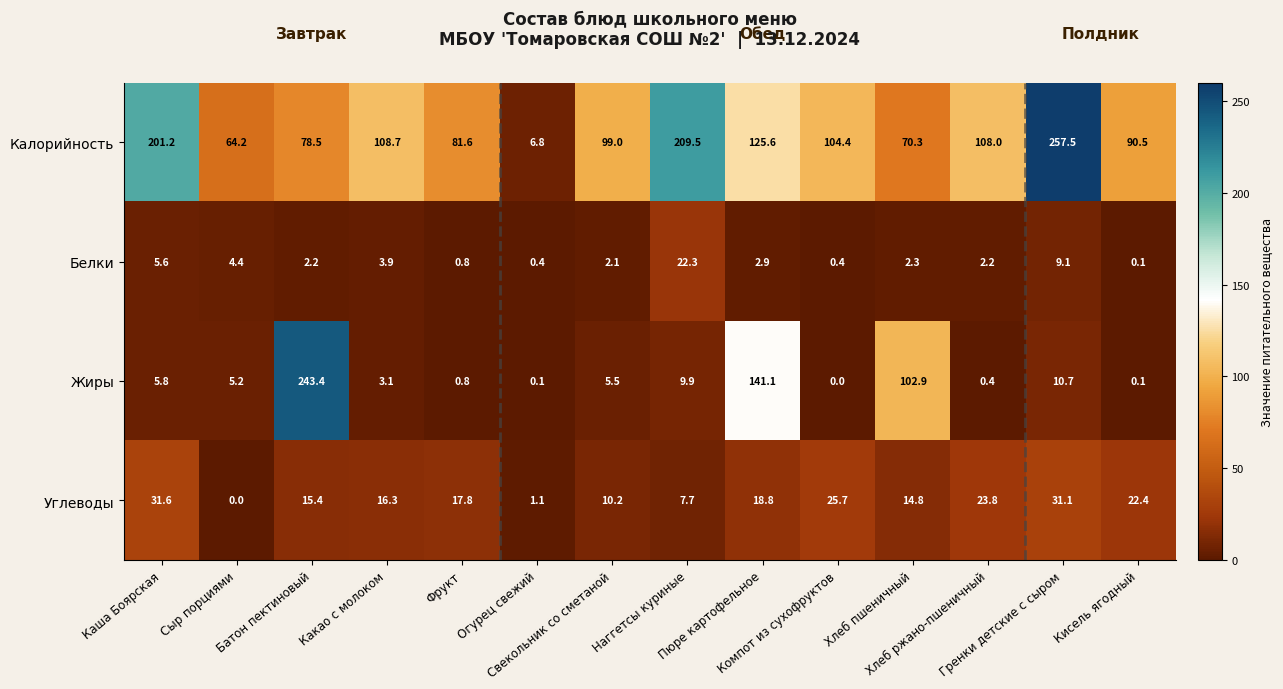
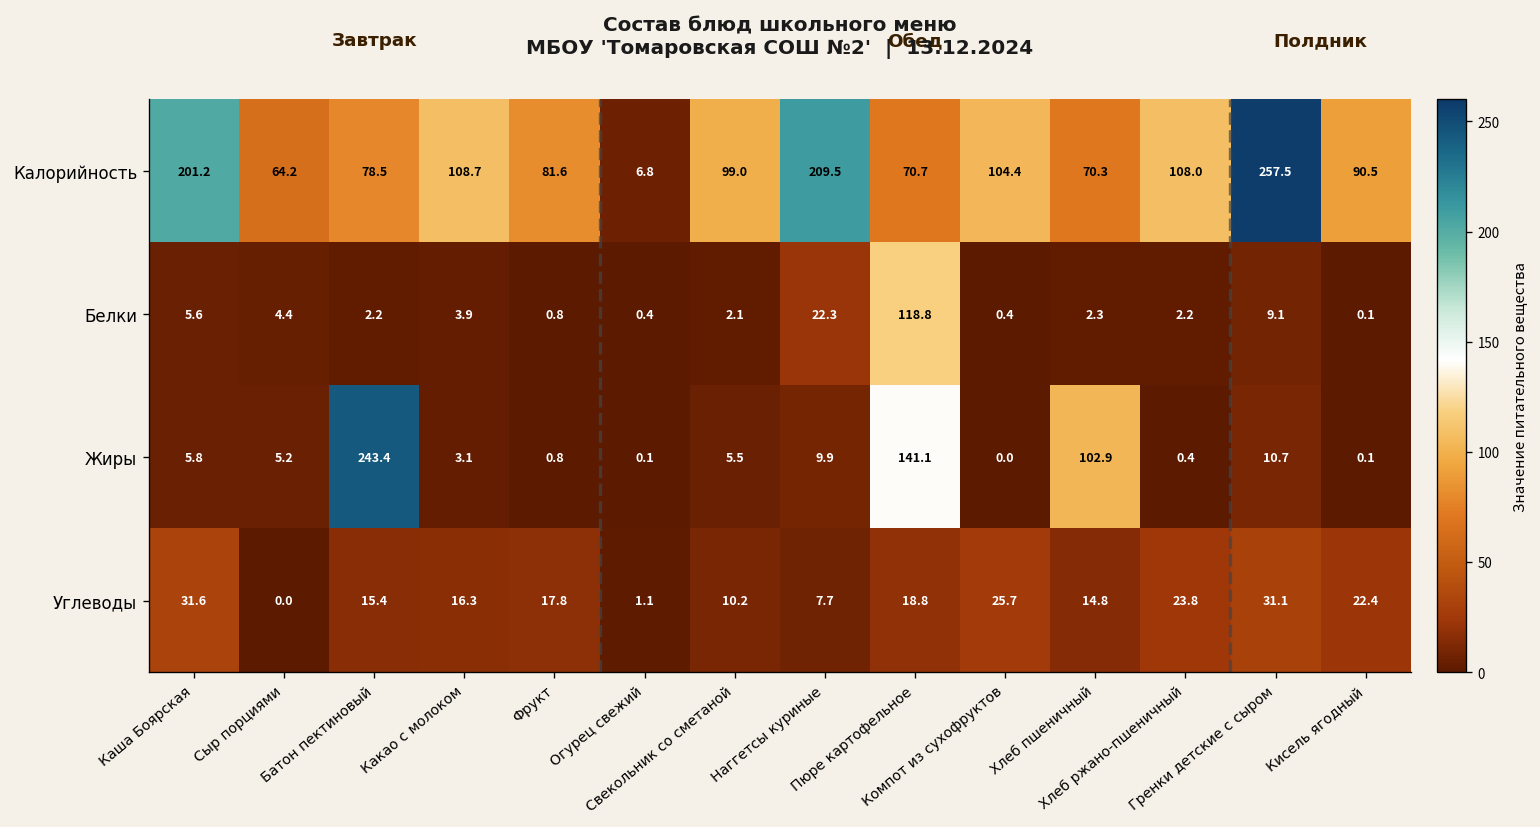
  {
    "Калорийность": {
      "Каша Боярская": 201.2,
      "Сыр порциями": 64.2,
      "Батон пектиновый": 78.5,
      "Какао с молоком": 108.7,
      "Фрукт": 81.6,
      "Огурец свежий": 6.8,
      "Свекольник со сметаной": 99.0,
      "Наггетсы куриные": 209.5,
-     "Пюре картофельное": 125.6,
+     "Пюре картофельное": 70.7,
      "Компот из сухофруктов": 104.4,
      "Хлеб пшеничный": 70.3,
      "Хлеб ржано-пшеничный": 108.0,
      "Гренки детские с сыром": 257.5,
      "Кисель ягодный": 90.5
    },
    "Белки": {
      "Каша Боярская": 5.6,
      "Сыр порциями": 4.4,
      "Батон пектиновый": 2.2,
      "Какао с молоком": 3.9,
      "Фрукт": 0.8,
      "Огурец свежий": 0.4,
      "Свекольник со сметаной": 2.1,
      "Наггетсы куриные": 22.3,
-     "Пюре картофельное": 2.9,
+     "Пюре картофельное": 118.8,
      "Компот из сухофруктов": 0.4,
      "Хлеб пшеничный": 2.3,
      "Хлеб ржано-пшеничный": 2.2,
      "Гренки детские с сыром": 9.1,
      "Кисель ягодный": 0.1
    },
    "Жиры": {
      "Каша Боярская": 5.8,
      "Сыр порциями": 5.2,
      "Батон пектиновый": 243.4,
      "Какао с молоком": 3.1,
      "Фрукт": 0.8,
      "Огурец свежий": 0.1,
      "Свекольник со сметаной": 5.5,
      "Наггетсы куриные": 9.9,
      "Пюре картофельное": 141.1,
      "Компот из сухофруктов": 0.0,
      "Хлеб пшеничный": 102.9,
      "Хлеб ржано-пшеничный": 0.4,
      "Гренки детские с сыром": 10.7,
      "Кисель ягодный": 0.1
    },
    "Углеводы": {
      "Каша Боярская": 31.6,
      "Сыр порциями": 0.0,
      "Батон пектиновый": 15.4,
      "Какао с молоком": 16.3,
      "Фрукт": 17.8,
      "Огурец свежий": 1.1,
      "Свекольник со сметаной": 10.2,
      "Наггетсы куриные": 7.7,
      "Пюре картофельное": 18.8,
      "Компот из сухофруктов": 25.7,
      "Хлеб пшеничный": 14.8,
      "Хлеб ржано-пшеничный": 23.8,
      "Гренки детские с сыром": 31.1,
      "Кисель ягодный": 22.4
    }
  }
